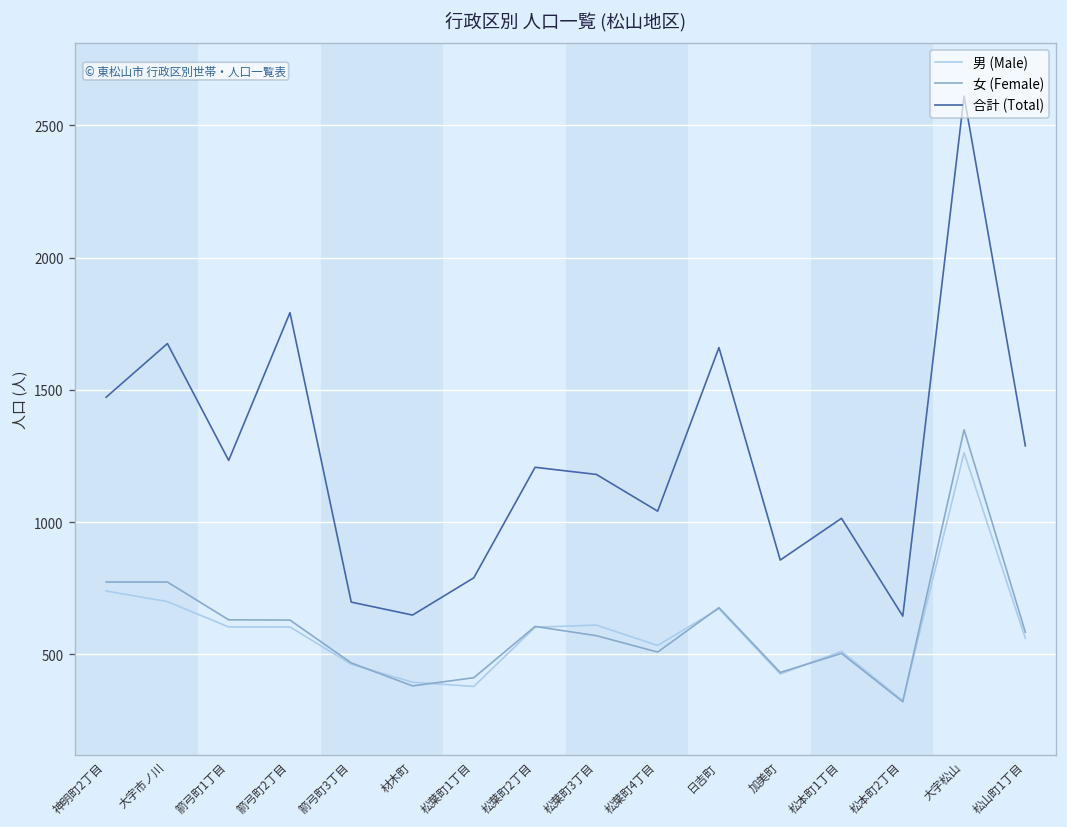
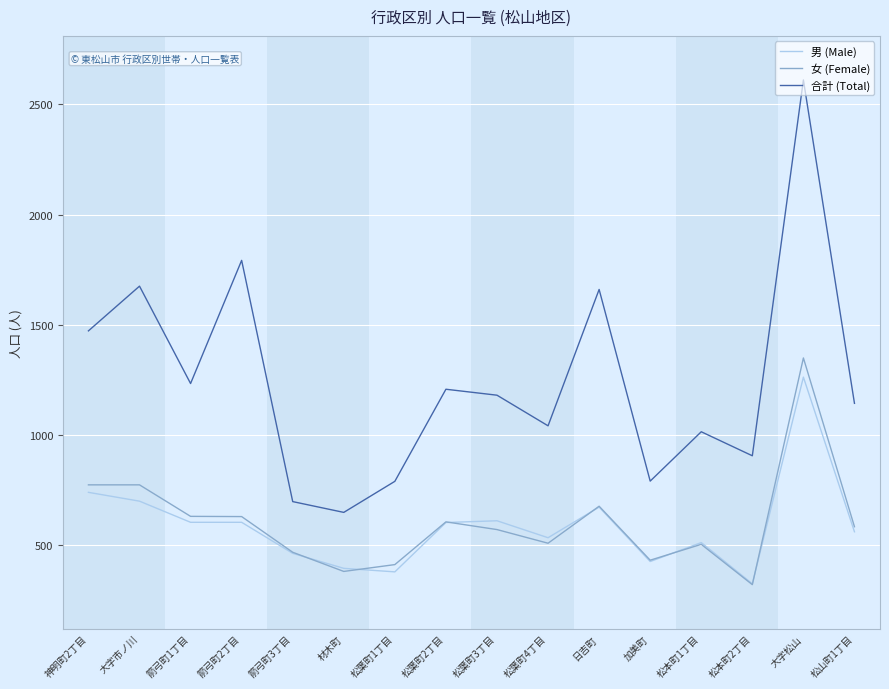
  {
    "合計 (Total)": {
      "神明町2丁目": 1470,
      "大字市ノ川": 1680,
      "箭弓町1丁目": 1230,
      "箭弓町2丁目": 1790,
      "箭弓町3丁目": 700,
      "材木町": 650,
      "松葉町1丁目": 790,
      "松葉町2丁目": 1210,
      "松葉町3丁目": 1180,
      "松葉町4丁目": 1040,
      "日吉町": 1660,
-     "加美町": 860,
+     "加美町": 790,
      "松本町1丁目": 1010,
-     "松本町2丁目": 640,
-     "松山町1丁目": 1290
+     "松本町2丁目": 910,
+     "松山町1丁目": 1140
    }
  }
